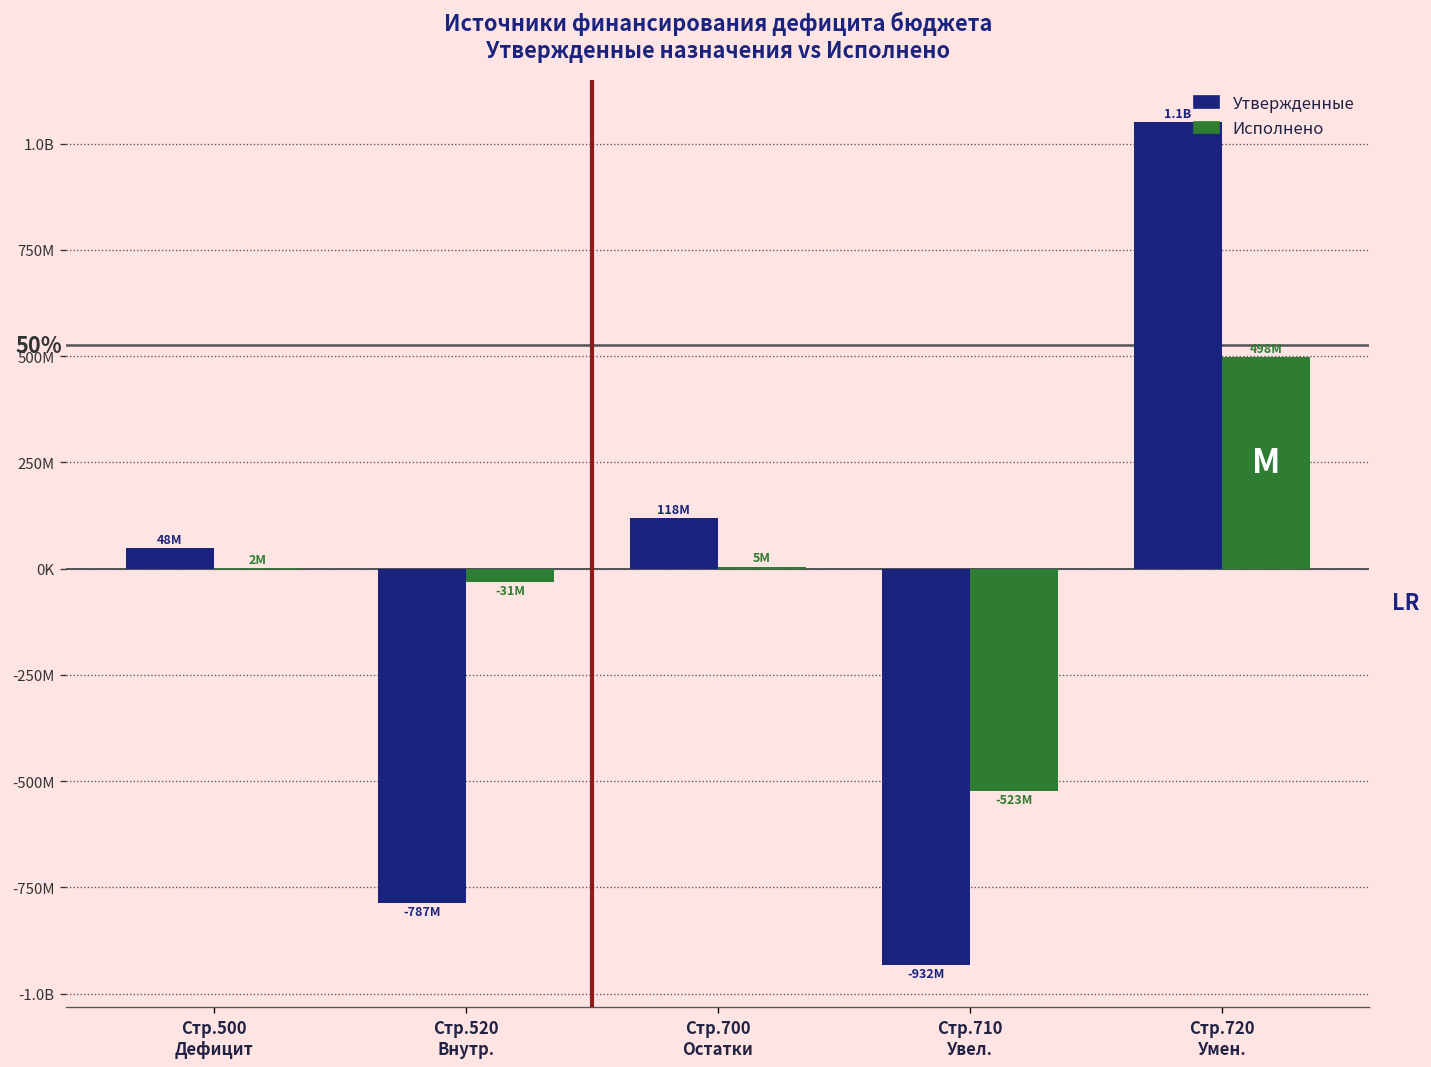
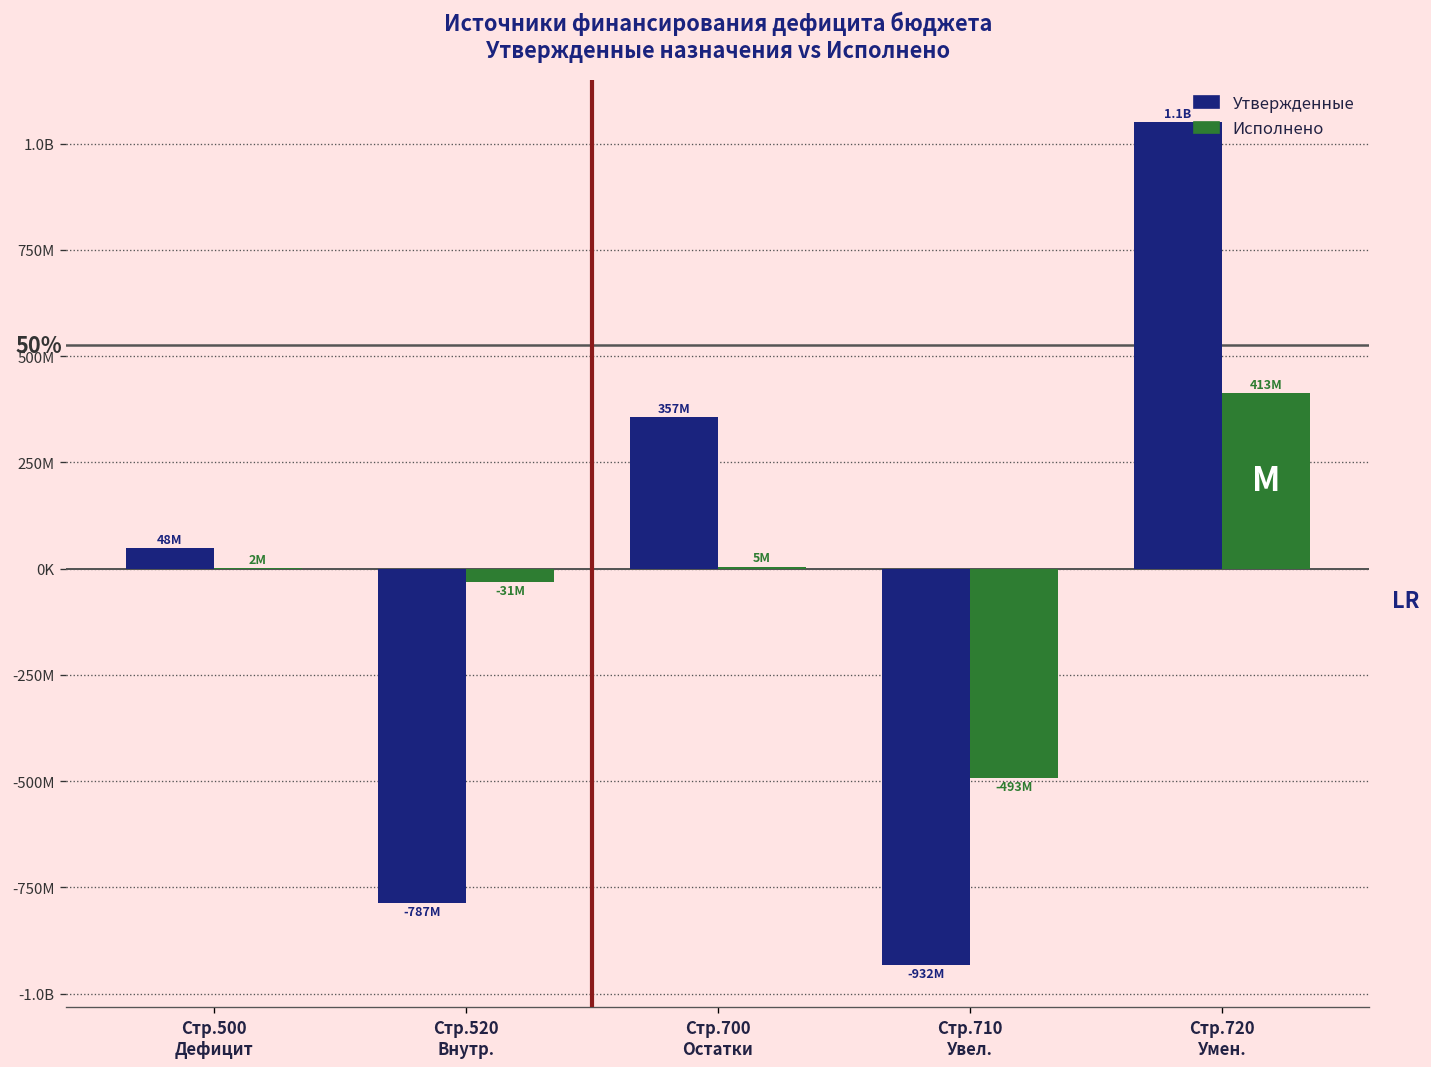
  {
    "Утвержденные": {
      "Стр.500 Дефицит": "48M",
      "Стр.520 Внутр.": "-787M",
-     "Стр.700 Остатки": "118M",
+     "Стр.700 Остатки": "357M",
      "Стр.710 Увел.": "-932M"
    },
    "Исполнено": {
      "Стр.500 Дефицит": "2M",
      "Стр.520 Внутр.": "-31M",
      "Стр.700 Остатки": "5M",
-     "Стр.710 Увел.": "-523M",
-     "Стр.720 Умен.": "498M"
+     "Стр.710 Увел.": "-493M",
+     "Стр.720 Умен.": "413M"
    }
  }
